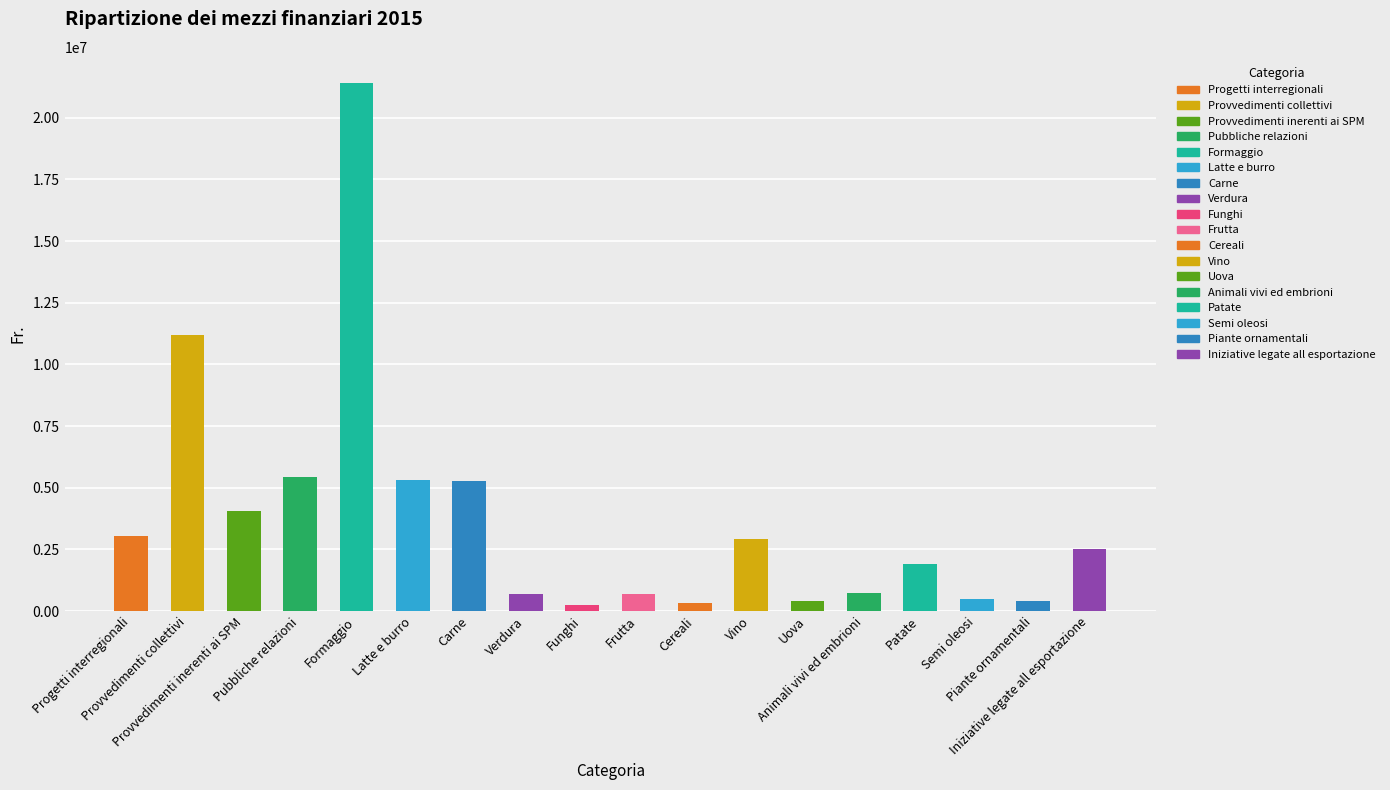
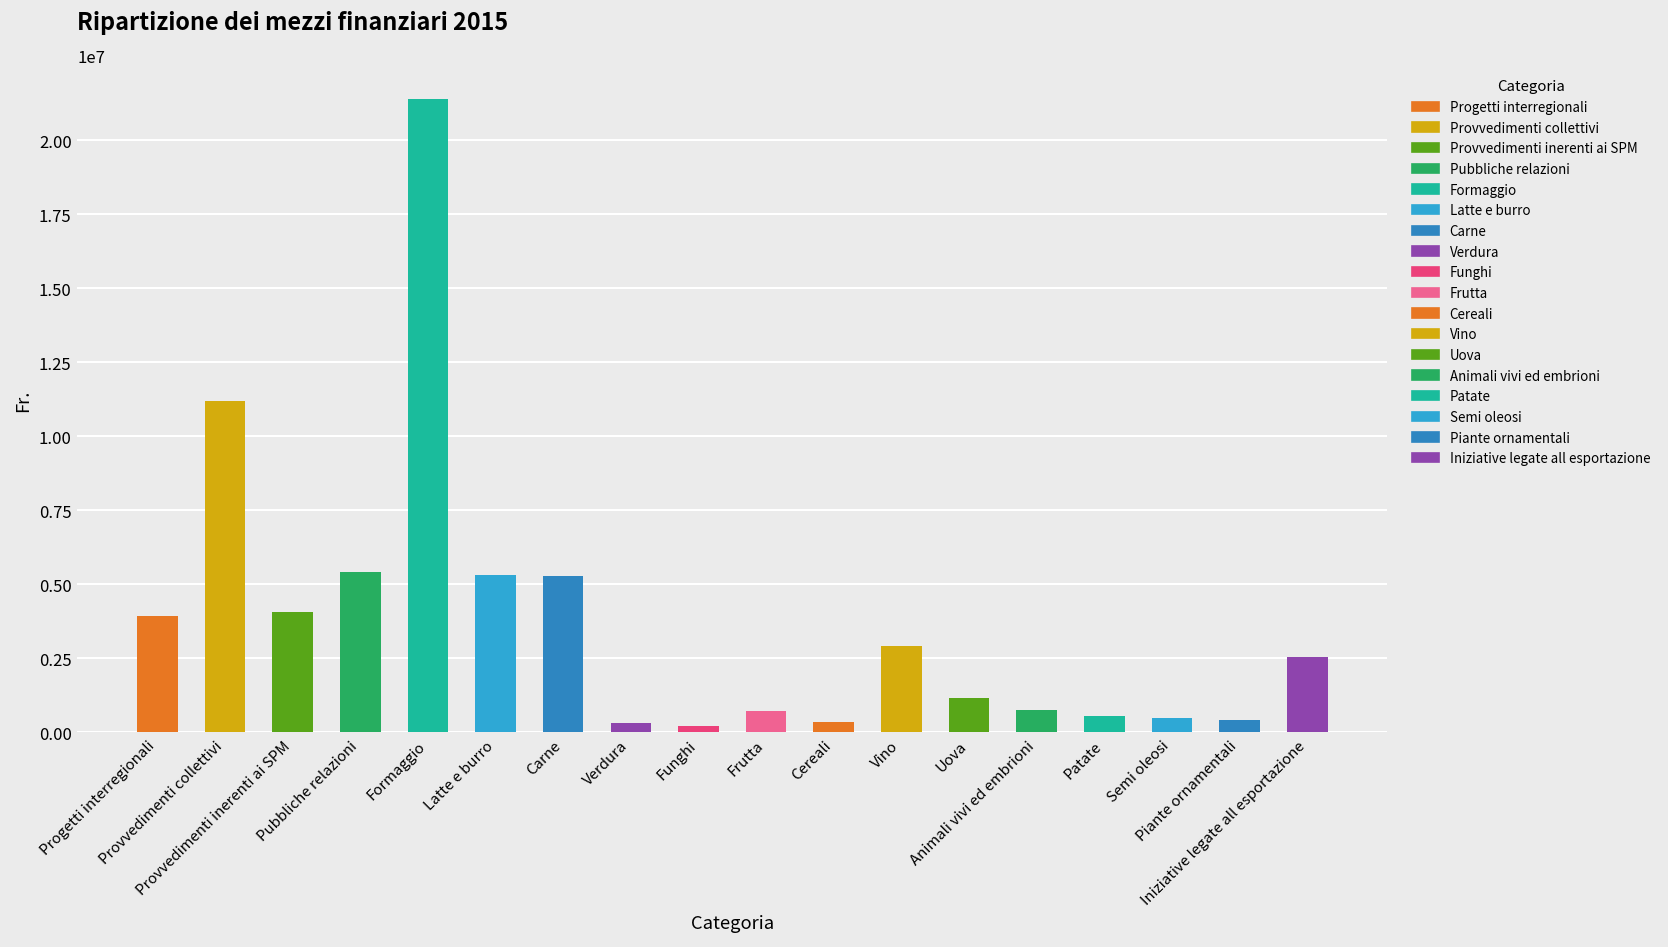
  {
-   "Progetti interregionali": 3000000,
+   "Progetti interregionali": 3900000,
    "Provvedimenti collettivi": 11200000,
    "Provvedimenti inerenti ai SPM": 4100000,
    "Pubbliche relazioni": 5400000,
    "Formaggio": 21400000,
    "Latte e burro": 5300000,
    "Carne": 5300000,
-   "Verdura": 700000,
+   "Verdura": 300000,
    "Funghi": 200000,
    "Frutta": 700000,
    "Cereali": 300000,
    "Vino": 2900000,
-   "Uova": 400000,
+   "Uova": 1200000,
    "Animali vivi ed embrioni": 700000,
-   "Patate": 1900000,
+   "Patate": 600000,
    "Semi oleosi": 500000,
    "Piante ornamentali": 400000,
    "Iniziative legate all esportazione": 2500000
  }
